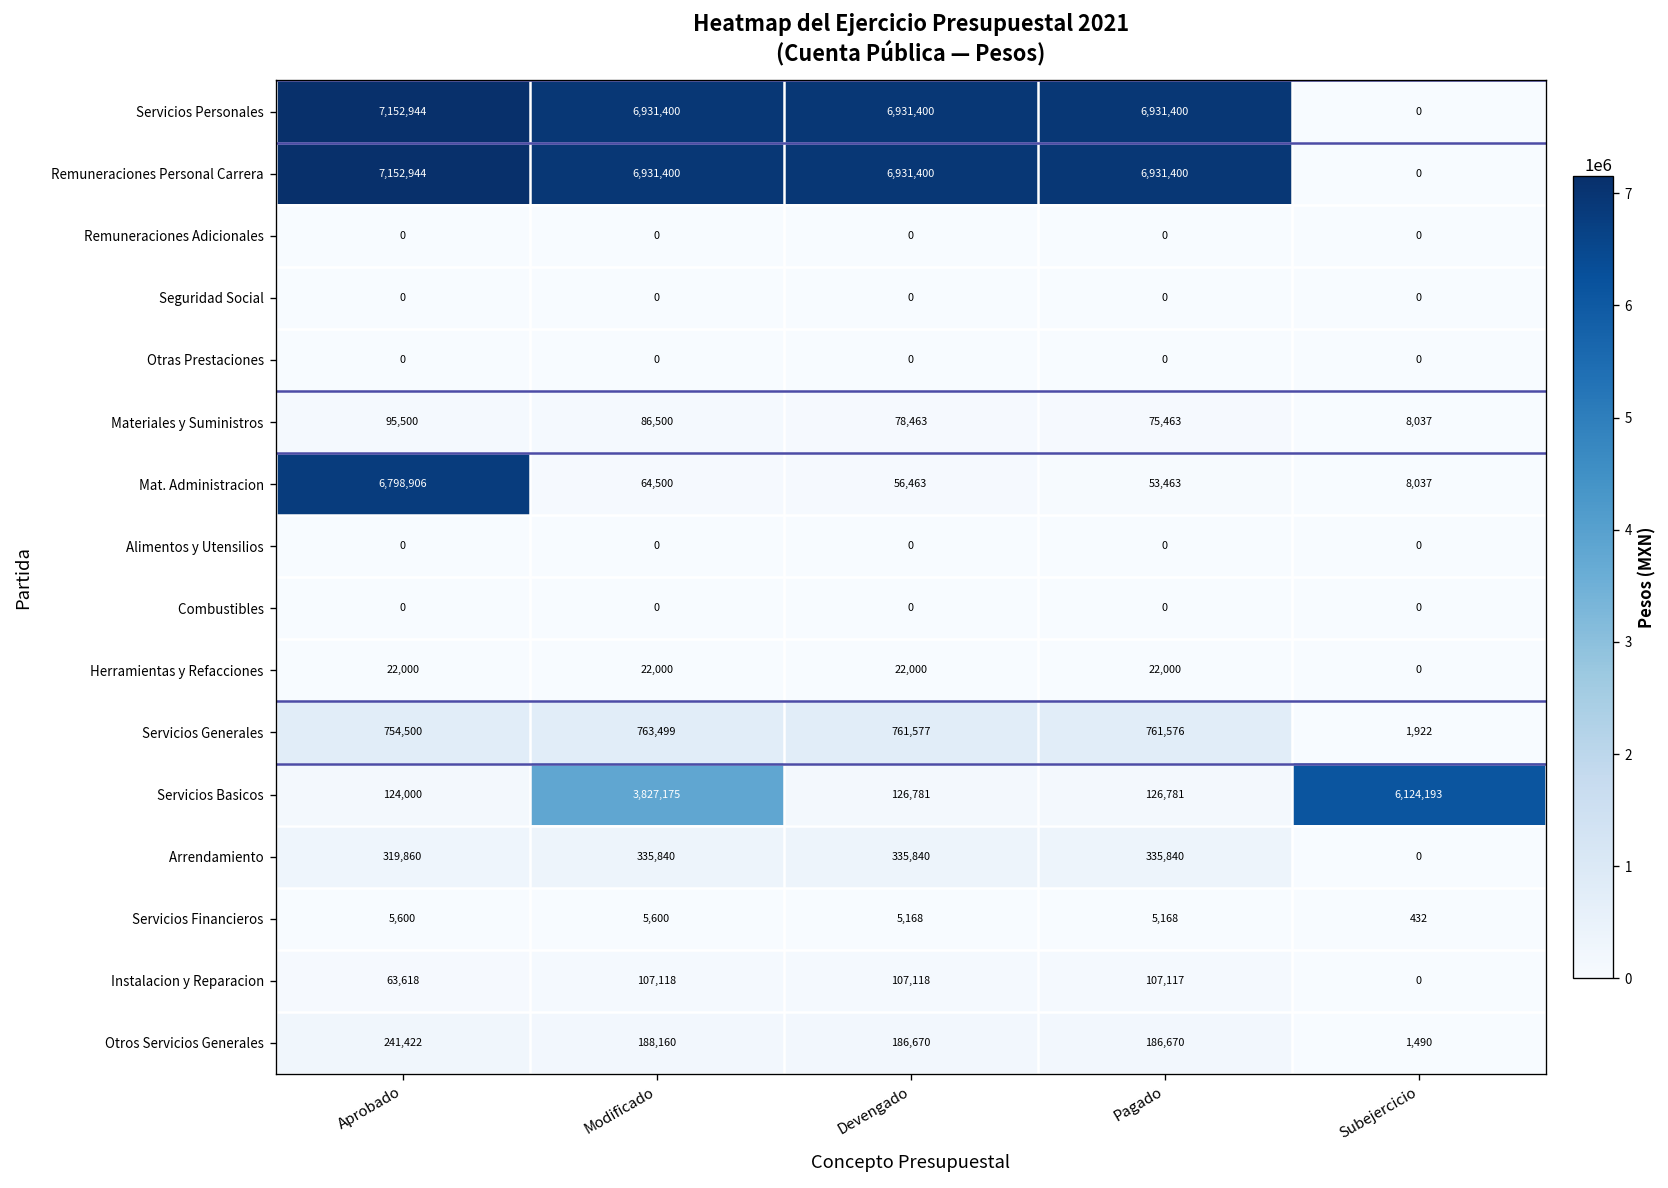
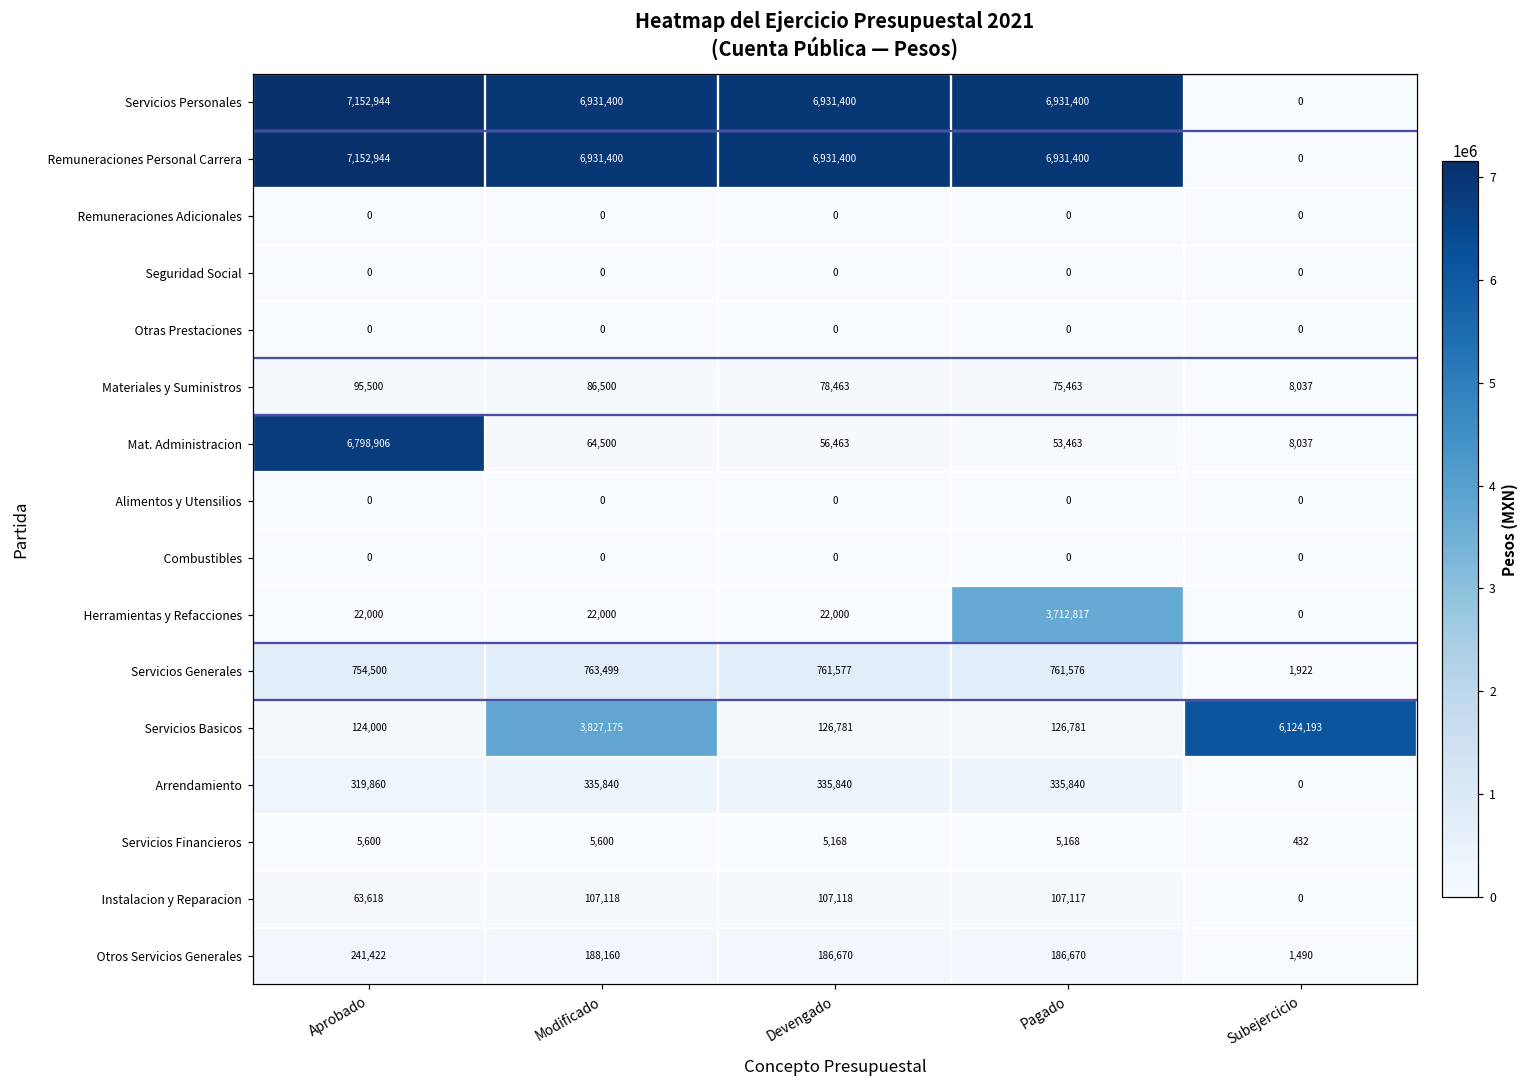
  {
    "Servicios Personales": {
      "Aprobado": "7,152,944",
      "Modificado": "6,931,400",
      "Devengado": "6,931,400",
      "Pagado": "6,931,400",
      "Subejercicio": "0"
    },
    "Remuneraciones Personal Carrera": {
      "Aprobado": "7,152,944",
      "Modificado": "6,931,400",
      "Devengado": "6,931,400",
      "Pagado": "6,931,400",
      "Subejercicio": "0"
    },
    "Remuneraciones Adicionales": {
      "Aprobado": "0",
      "Modificado": "0",
      "Devengado": "0",
      "Pagado": "0",
      "Subejercicio": "0"
    },
    "Seguridad Social": {
      "Aprobado": "0",
      "Modificado": "0",
      "Devengado": "0",
      "Pagado": "0",
      "Subejercicio": "0"
    },
    "Otras Prestaciones": {
      "Aprobado": "0",
      "Modificado": "0",
      "Devengado": "0",
      "Pagado": "0",
      "Subejercicio": "0"
    },
    "Materiales y Suministros": {
      "Aprobado": "95,500",
      "Modificado": "86,500",
      "Devengado": "78,463",
      "Pagado": "75,463",
      "Subejercicio": "8,037"
    },
    "Mat. Administracion": {
      "Aprobado": "6,798,906",
      "Modificado": "64,500",
      "Devengado": "56,463",
      "Pagado": "53,463",
      "Subejercicio": "8,037"
    },
    "Alimentos y Utensilios": {
      "Aprobado": "0",
      "Modificado": "0",
      "Devengado": "0",
      "Pagado": "0",
      "Subejercicio": "0"
    },
    "Combustibles": {
      "Aprobado": "0",
      "Modificado": "0",
      "Devengado": "0",
      "Pagado": "0",
      "Subejercicio": "0"
    },
    "Herramientas y Refacciones": {
      "Aprobado": "22,000",
      "Modificado": "22,000",
      "Devengado": "22,000",
-     "Pagado": "22,000",
+     "Pagado": "3,712,817",
      "Subejercicio": "0"
    },
    "Servicios Generales": {
      "Aprobado": "754,500",
      "Modificado": "763,499",
      "Devengado": "761,577",
      "Pagado": "761,576",
      "Subejercicio": "1,922"
    },
    "Servicios Basicos": {
      "Aprobado": "124,000",
      "Modificado": "3,827,175",
      "Devengado": "126,781",
      "Pagado": "126,781",
      "Subejercicio": "6,124,193"
    },
    "Arrendamiento": {
      "Aprobado": "319,860",
      "Modificado": "335,840",
      "Devengado": "335,840",
      "Pagado": "335,840",
      "Subejercicio": "0"
    },
    "Servicios Financieros": {
      "Aprobado": "5,600",
      "Modificado": "5,600",
      "Devengado": "5,168",
      "Pagado": "5,168",
      "Subejercicio": "432"
    },
    "Instalacion y Reparacion": {
      "Aprobado": "63,618",
      "Modificado": "107,118",
      "Devengado": "107,118",
      "Pagado": "107,117",
      "Subejercicio": "0"
    },
    "Otros Servicios Generales": {
      "Aprobado": "241,422",
      "Modificado": "188,160",
      "Devengado": "186,670",
      "Pagado": "186,670",
      "Subejercicio": "1,490"
    }
  }
